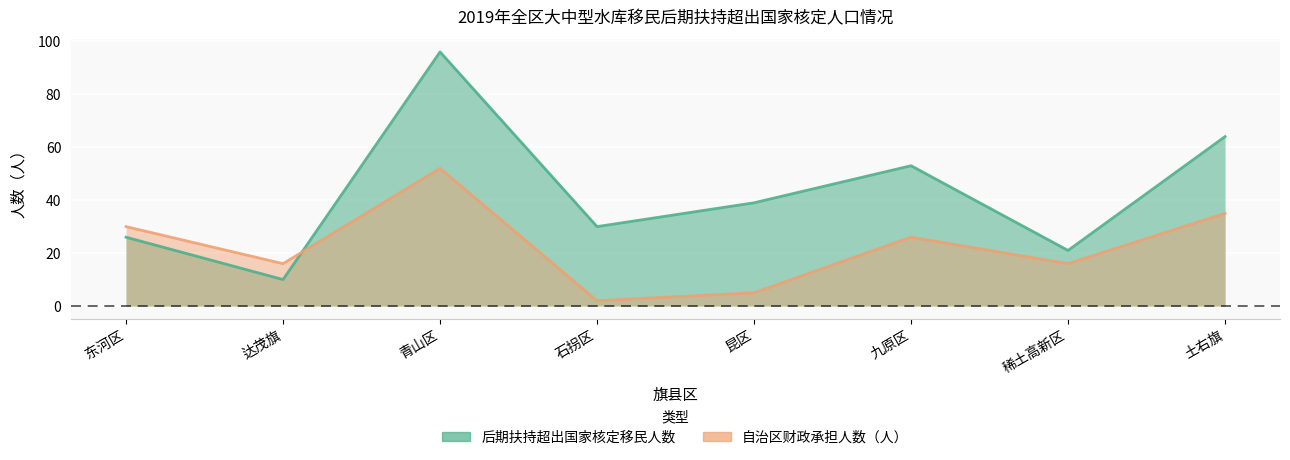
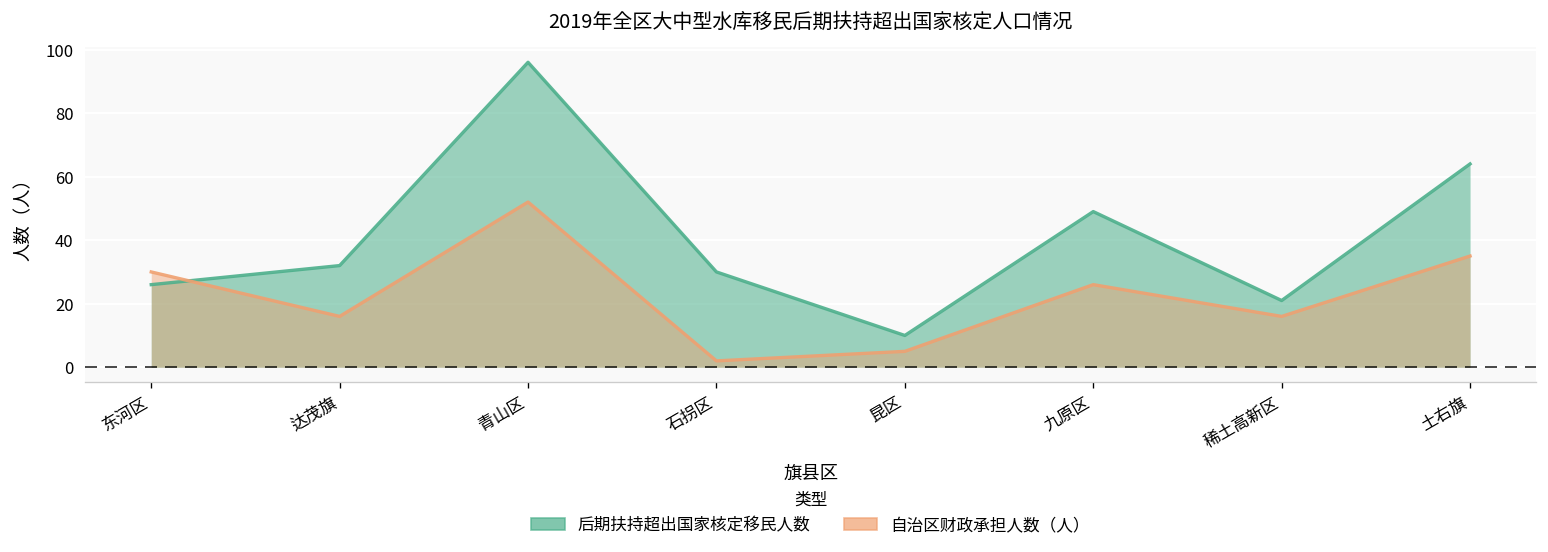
  {
    "后期扶持超出国家核定移民人数": {
      "东河区": 26,
-     "达茂旗": 10,
+     "达茂旗": 32,
      "青山区": 96,
      "石拐区": 30,
-     "昆区": 39,
-     "九原区": 53,
+     "昆区": 10,
+     "九原区": 49,
      "稀土高新区": 21,
      "土右旗": 64
    },
    "自治区财政承担人数（人）": {
      "东河区": 30,
      "达茂旗": 16,
      "青山区": 52,
      "石拐区": 2,
      "昆区": 5,
      "九原区": 26,
      "稀土高新区": 16,
      "土右旗": 35
    }
  }
